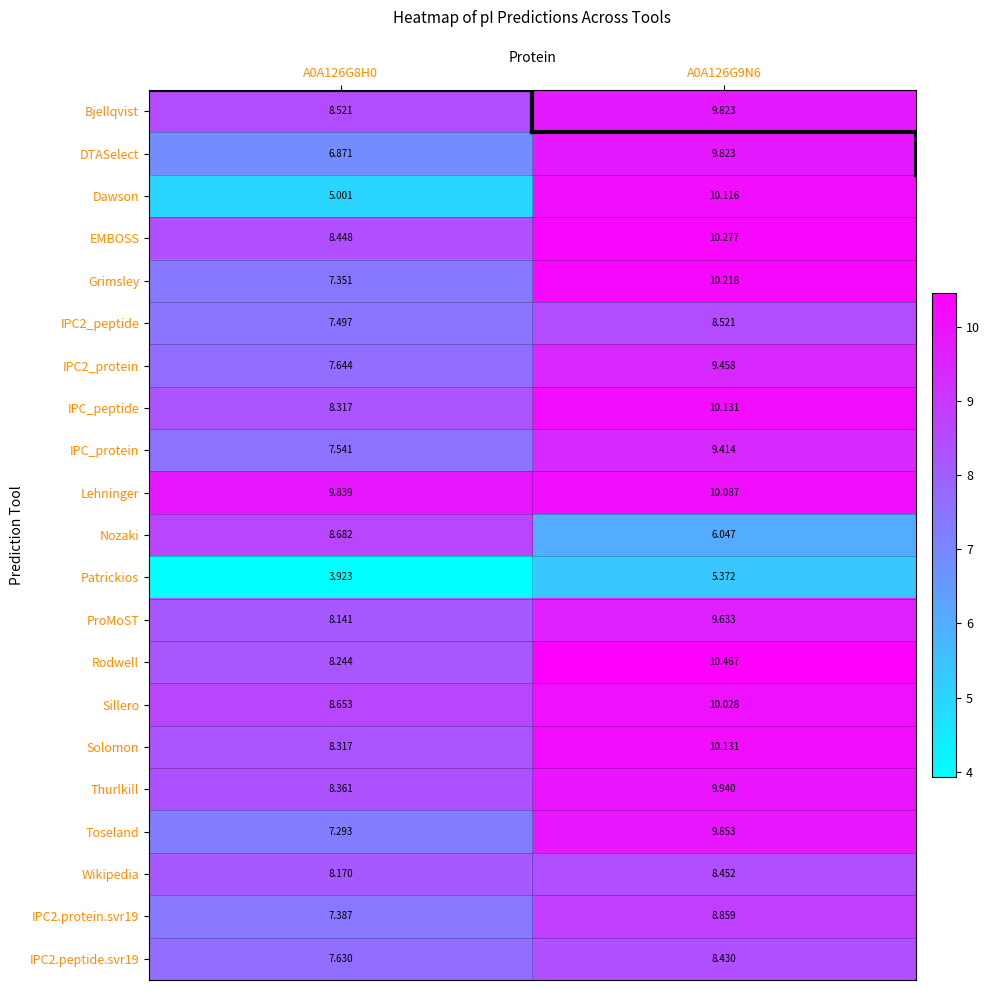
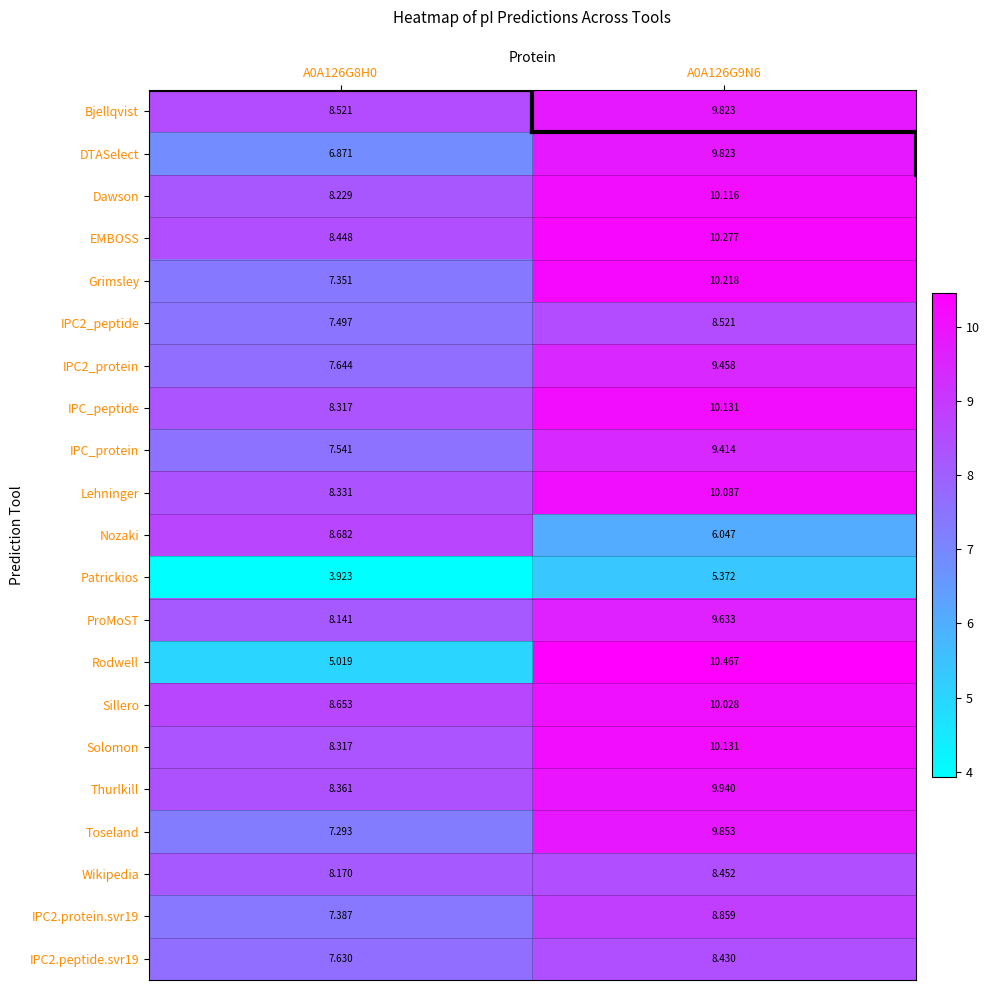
  {
    "Bjellqvist": {
      "A0A126G8H0": 8.521,
      "A0A126G9N6": 9.823
    },
    "DTASelect": {
      "A0A126G8H0": 6.871,
      "A0A126G9N6": 9.823
    },
    "Dawson": {
-     "A0A126G8H0": 5.001,
+     "A0A126G8H0": 8.229,
      "A0A126G9N6": 10.116
    },
    "EMBOSS": {
      "A0A126G8H0": 8.448,
      "A0A126G9N6": 10.277
    },
    "Grimsley": {
      "A0A126G8H0": 7.351,
      "A0A126G9N6": 10.218
    },
    "IPC2_peptide": {
      "A0A126G8H0": 7.497,
      "A0A126G9N6": 8.521
    },
    "IPC2_protein": {
      "A0A126G8H0": 7.644,
      "A0A126G9N6": 9.458
    },
    "IPC_peptide": {
      "A0A126G8H0": 8.317,
      "A0A126G9N6": 10.131
    },
    "IPC_protein": {
      "A0A126G8H0": 7.541,
      "A0A126G9N6": 9.414
    },
    "Lehninger": {
-     "A0A126G8H0": 9.839,
+     "A0A126G8H0": 8.331,
      "A0A126G9N6": 10.087
    },
    "Nozaki": {
      "A0A126G8H0": 8.682,
      "A0A126G9N6": 6.047
    },
    "Patrickios": {
      "A0A126G8H0": 3.923,
      "A0A126G9N6": 5.372
    },
    "ProMoST": {
      "A0A126G8H0": 8.141,
      "A0A126G9N6": 9.633
    },
    "Rodwell": {
-     "A0A126G8H0": 8.244,
+     "A0A126G8H0": 5.019,
      "A0A126G9N6": 10.467
    },
    "Sillero": {
      "A0A126G8H0": 8.653,
      "A0A126G9N6": 10.028
    },
    "Solomon": {
      "A0A126G8H0": 8.317,
      "A0A126G9N6": 10.131
    },
    "Thurlkill": {
      "A0A126G8H0": 8.361,
      "A0A126G9N6": 9.940
    },
    "Toseland": {
      "A0A126G8H0": 7.293,
      "A0A126G9N6": 9.853
    },
    "Wikipedia": {
      "A0A126G8H0": 8.170,
      "A0A126G9N6": 8.452
    },
    "IPC2.protein.svr19": {
      "A0A126G8H0": 7.387,
      "A0A126G9N6": 8.859
    },
    "IPC2.peptide.svr19": {
      "A0A126G8H0": 7.630,
      "A0A126G9N6": 8.430
    }
  }
